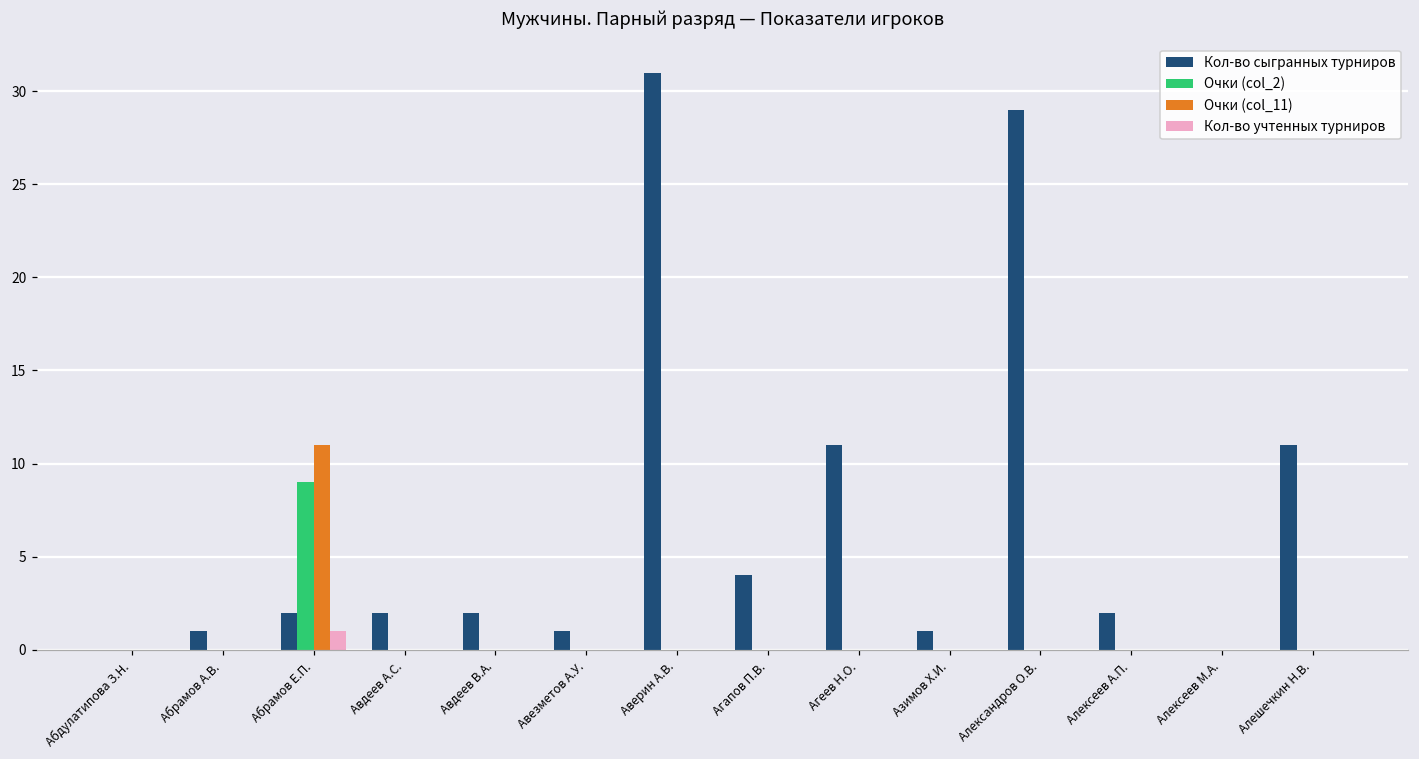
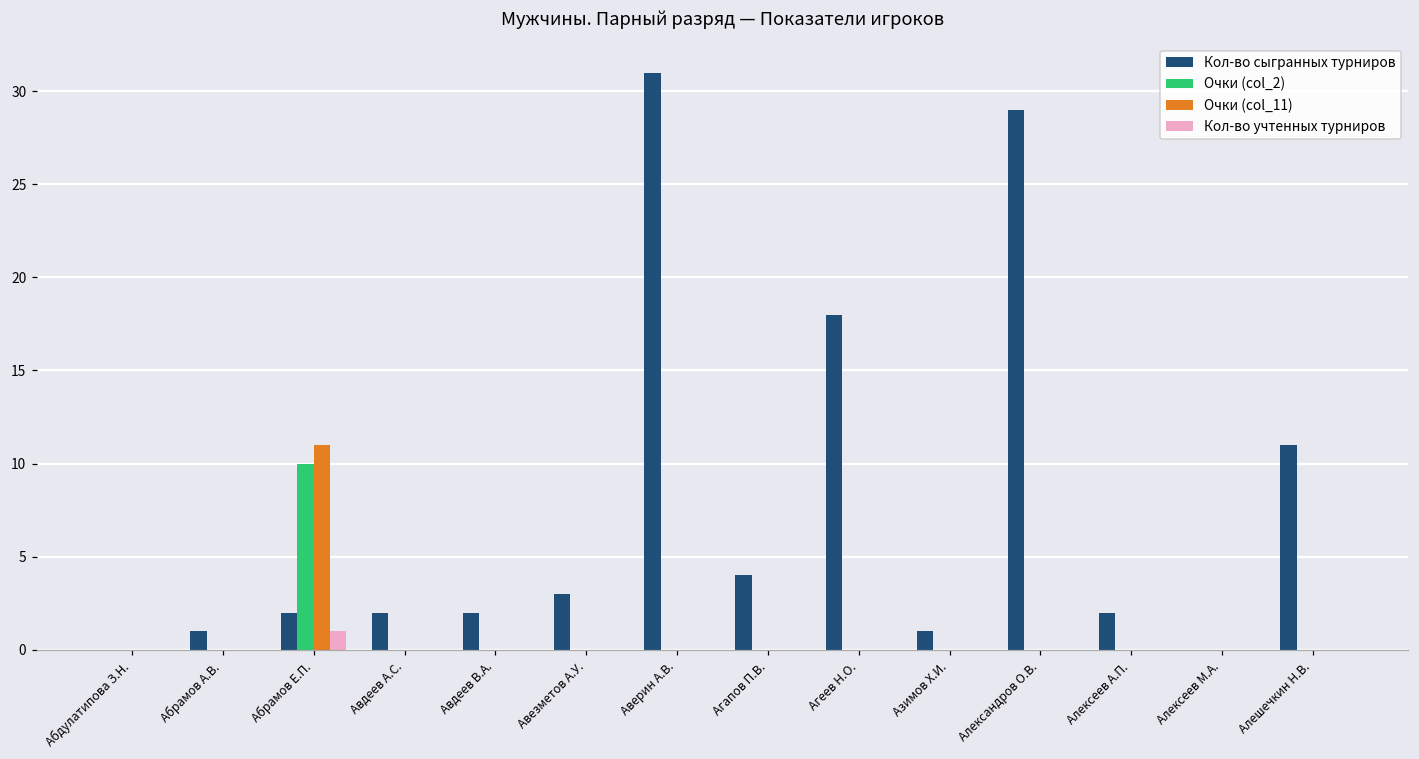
  {
    "Кол-во сыгранных турниров": {
      "Абдулатипова З.Н.": 0,
      "Абрамов А.В.": 1,
      "Абрамов Е.П.": 2,
      "Авдеев А.С.": 2,
      "Авдеев В.А.": 2,
-     "Авезметов А.У.": 1,
+     "Авезметов А.У.": 3,
      "Аверин А.В.": 31,
      "Агапов П.В.": 4,
-     "Агеев Н.О.": 11,
+     "Агеев Н.О.": 18,
      "Азимов Х.И.": 1,
      "Александров О.В.": 29,
      "Алексеев А.П.": 2,
      "Алексеев М.А.": 0,
      "Алешечкин Н.В.": 11
    },
    "Очки (col_2)": {
      "Абдулатипова З.Н.": 0,
      "Абрамов А.В.": 0,
-     "Абрамов Е.П.": 9,
+     "Абрамов Е.П.": 10,
      "Авдеев А.С.": 0,
      "Авдеев В.А.": 0,
      "Авезметов А.У.": 0,
      "Аверин А.В.": 0,
      "Агапов П.В.": 0,
      "Агеев Н.О.": 0,
      "Азимов Х.И.": 0,
      "Александров О.В.": 0,
      "Алексеев А.П.": 0,
      "Алексеев М.А.": 0,
      "Алешечкин Н.В.": 0
    },
    "Очки (col_11)": {
      "Абдулатипова З.Н.": 0,
      "Абрамов А.В.": 0,
      "Абрамов Е.П.": 11,
      "Авдеев А.С.": 0,
      "Авдеев В.А.": 0,
      "Авезметов А.У.": 0,
      "Аверин А.В.": 0,
      "Агапов П.В.": 0,
      "Агеев Н.О.": 0,
      "Азимов Х.И.": 0,
      "Александров О.В.": 0,
      "Алексеев А.П.": 0,
      "Алексеев М.А.": 0,
      "Алешечкин Н.В.": 0
    },
    "Кол-во учтенных турниров": {
      "Абдулатипова З.Н.": 0,
      "Абрамов А.В.": 0,
      "Абрамов Е.П.": 1,
      "Авдеев А.С.": 0,
      "Авдеев В.А.": 0,
      "Авезметов А.У.": 0,
      "Аверин А.В.": 0,
      "Агапов П.В.": 0,
      "Агеев Н.О.": 0,
      "Азимов Х.И.": 0,
      "Александров О.В.": 0,
      "Алексеев А.П.": 0,
      "Алексеев М.А.": 0,
      "Алешечкин Н.В.": 0
    }
  }
